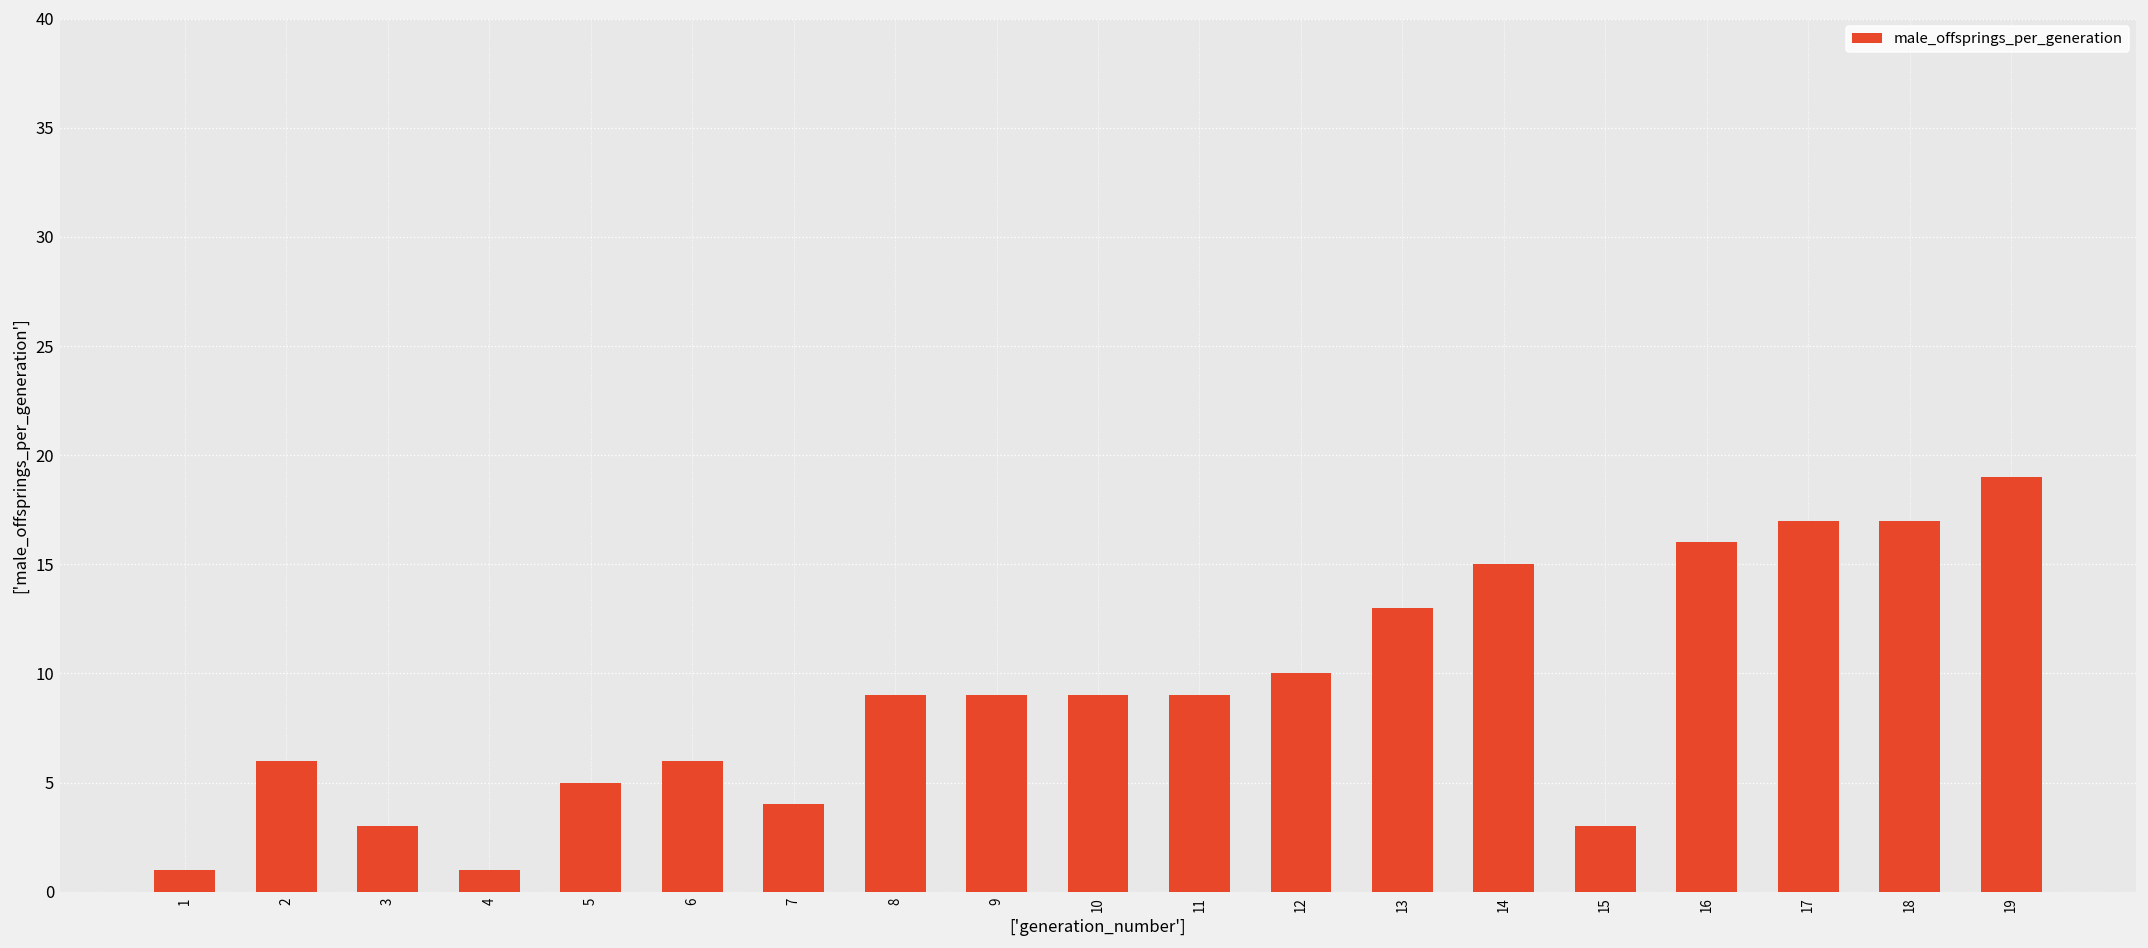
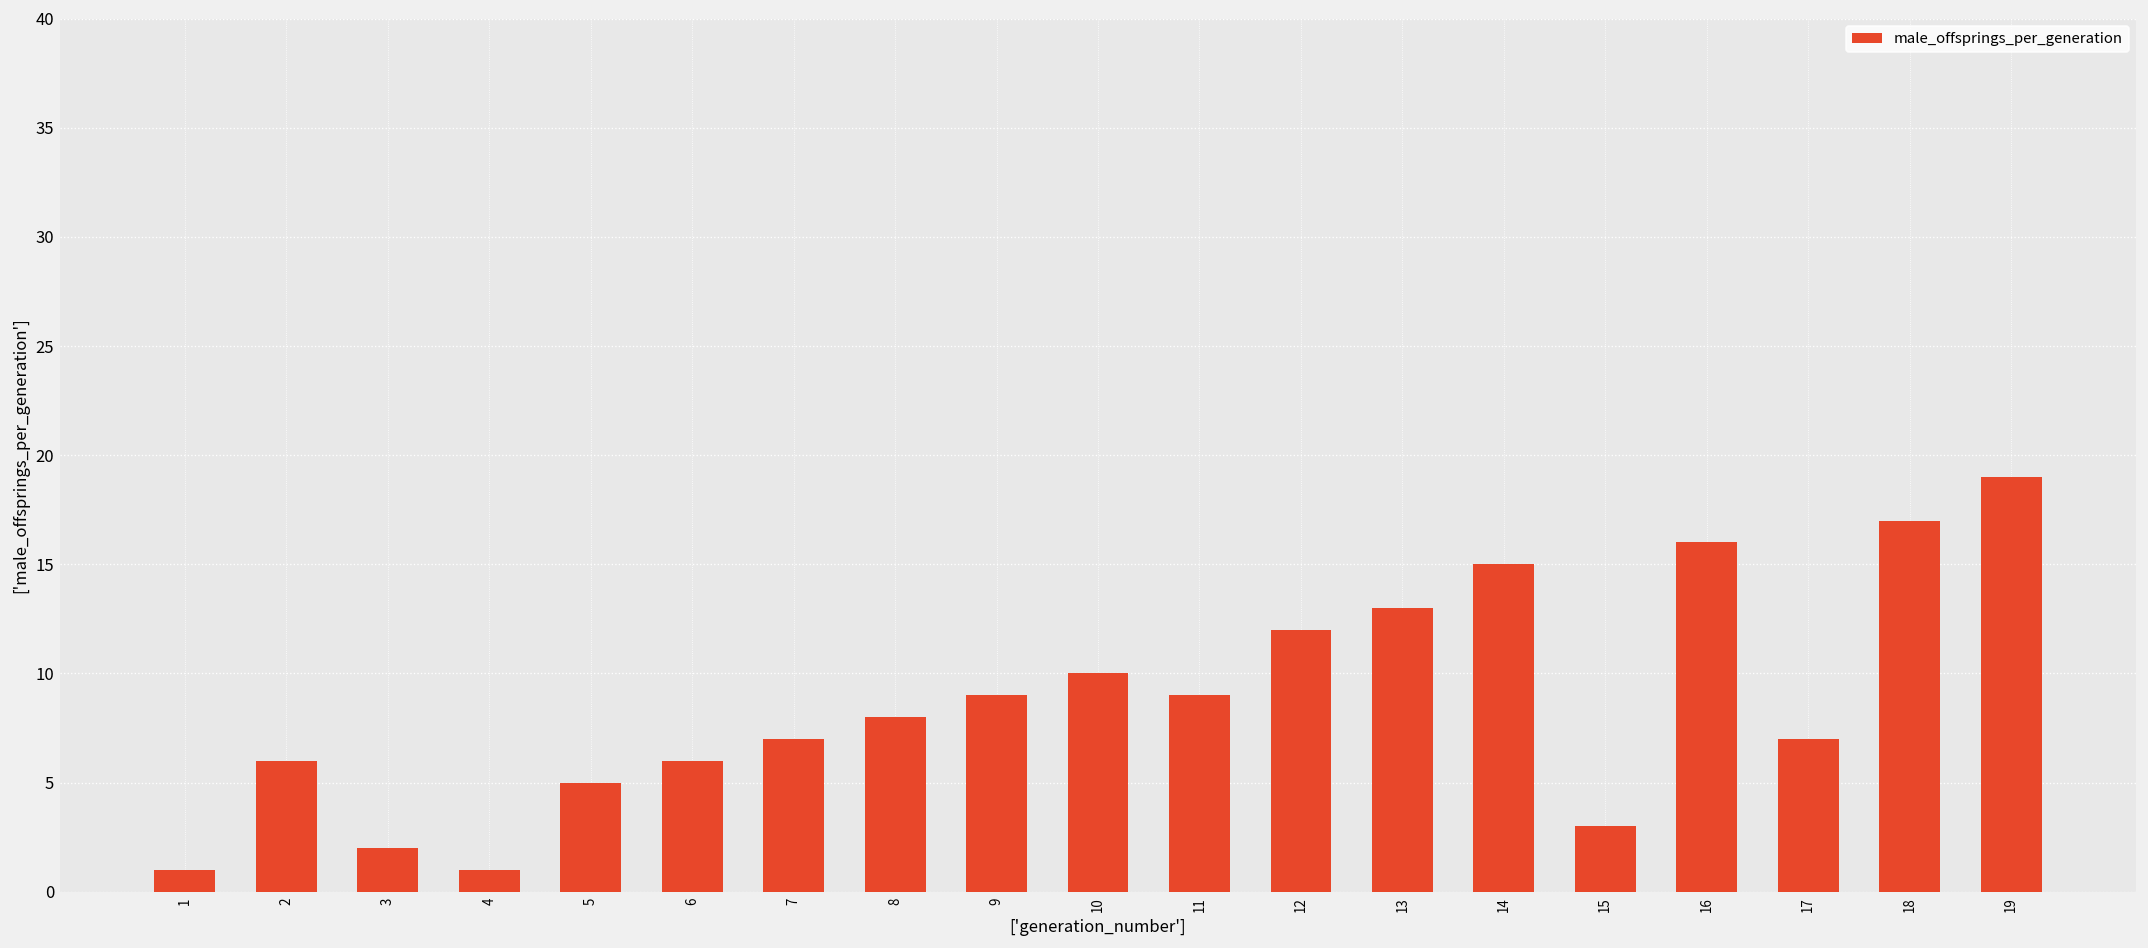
  {
    "1": 1,
    "2": 6,
-   "3": 3,
+   "3": 2,
    "4": 1,
    "5": 5,
    "6": 6,
-   "7": 4,
-   "8": 9,
+   "7": 7,
+   "8": 8,
    "9": 9,
-   "10": 9,
+   "10": 10,
    "11": 9,
-   "12": 10,
+   "12": 12,
    "13": 13,
    "14": 15,
    "15": 3,
    "16": 16,
-   "17": 17,
+   "17": 7,
    "18": 17,
    "19": 19
  }
